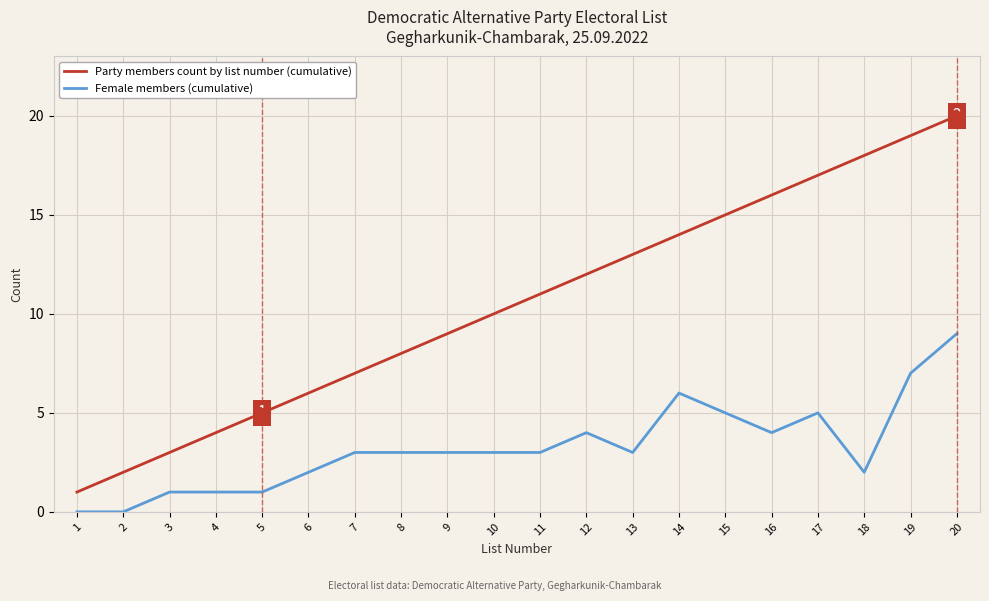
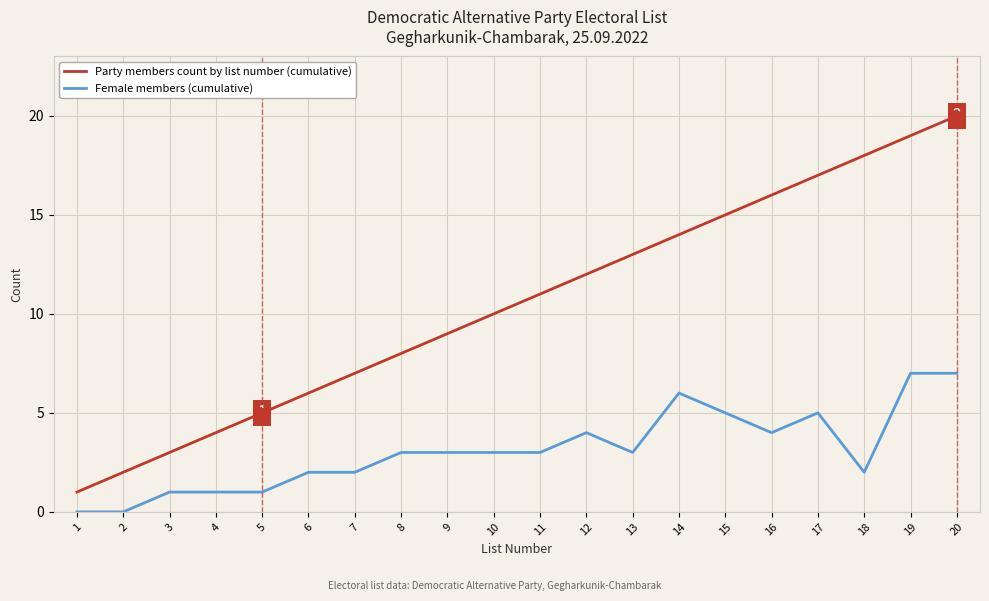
  {
    "Female members (cumulative)": {
      "1": 0,
      "2": 0,
      "3": 1,
      "4": 1,
      "5": 1,
      "6": 2,
-     "7": 3,
+     "7": 2,
      "8": 3,
      "9": 3,
      "10": 3,
      "11": 3,
      "12": 4,
      "13": 3,
      "14": 6,
      "15": 5,
      "16": 4,
      "17": 5,
      "18": 2,
      "19": 7,
-     "20": 9
+     "20": 7
    }
  }
